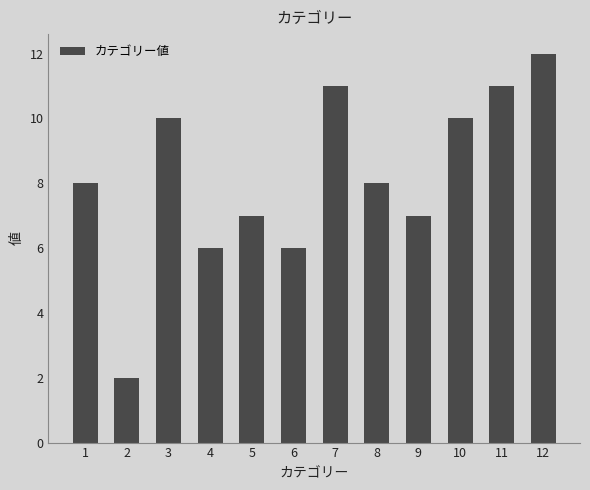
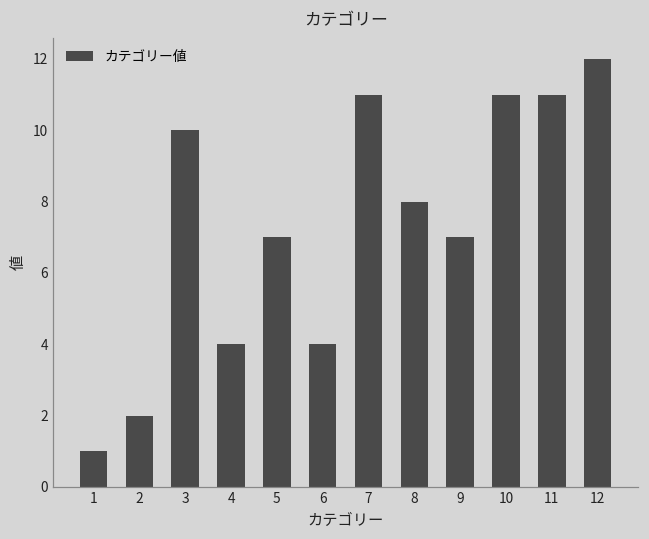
  {
-   "1": 8,
+   "1": 1,
    "2": 2,
    "3": 10,
-   "4": 6,
+   "4": 4,
    "5": 7,
-   "6": 6,
+   "6": 4,
    "7": 11,
    "8": 8,
    "9": 7,
-   "10": 10,
+   "10": 11,
    "11": 11,
    "12": 12
  }
